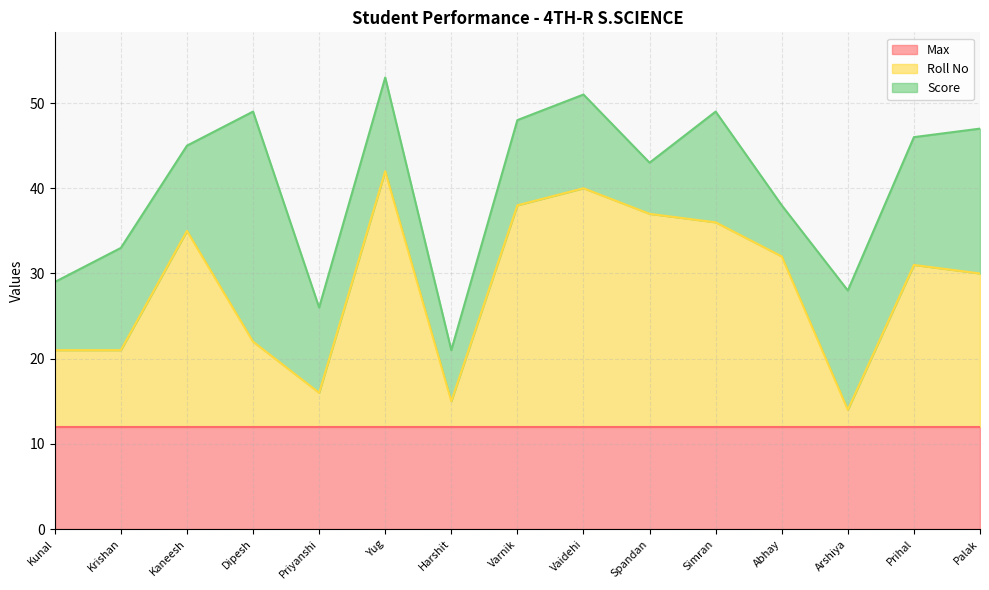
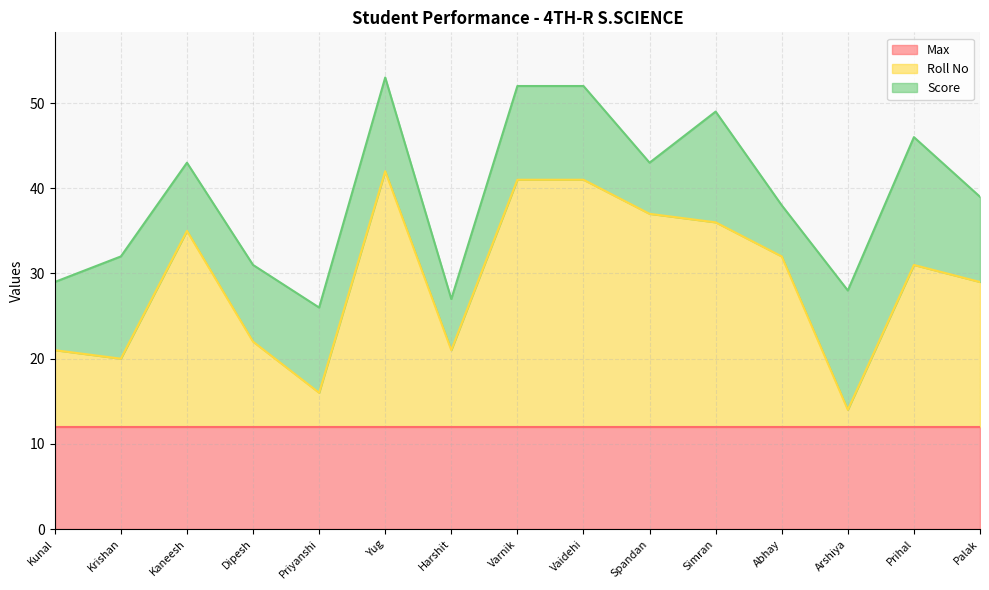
  {
    "Max": {
      "Kunal": 12,
      "Krishan": 12,
      "Kaneesh": 12,
      "Dipesh": 12,
      "Priyanshi": 12,
      "Yug": 12,
      "Harshit": 12,
      "Varnik": 12,
      "Vaidehi": 12,
      "Spandan": 12,
      "Simran": 12,
      "Abhay": 12,
      "Arshiya": 12,
      "Prihal": 12,
      "Palak": 12
    },
    "Roll No": {
-     "Krishan": 21,
-     "Harshit": 15,
-     "Varnik": 38,
-     "Vaidehi": 40,
-     "Palak": 30
+     "Krishan": 20,
+     "Harshit": 21,
+     "Varnik": 41,
+     "Vaidehi": 41,
+     "Palak": 29
    },
    "Score": {
      "Krishan": 12,
-     "Kaneesh": 10,
-     "Dipesh": 27,
+     "Kaneesh": 8,
+     "Dipesh": 9,
      "Harshit": 6,
-     "Varnik": 10,
+     "Varnik": 11,
      "Vaidehi": 11,
-     "Palak": 17
+     "Palak": 10
    }
  }
